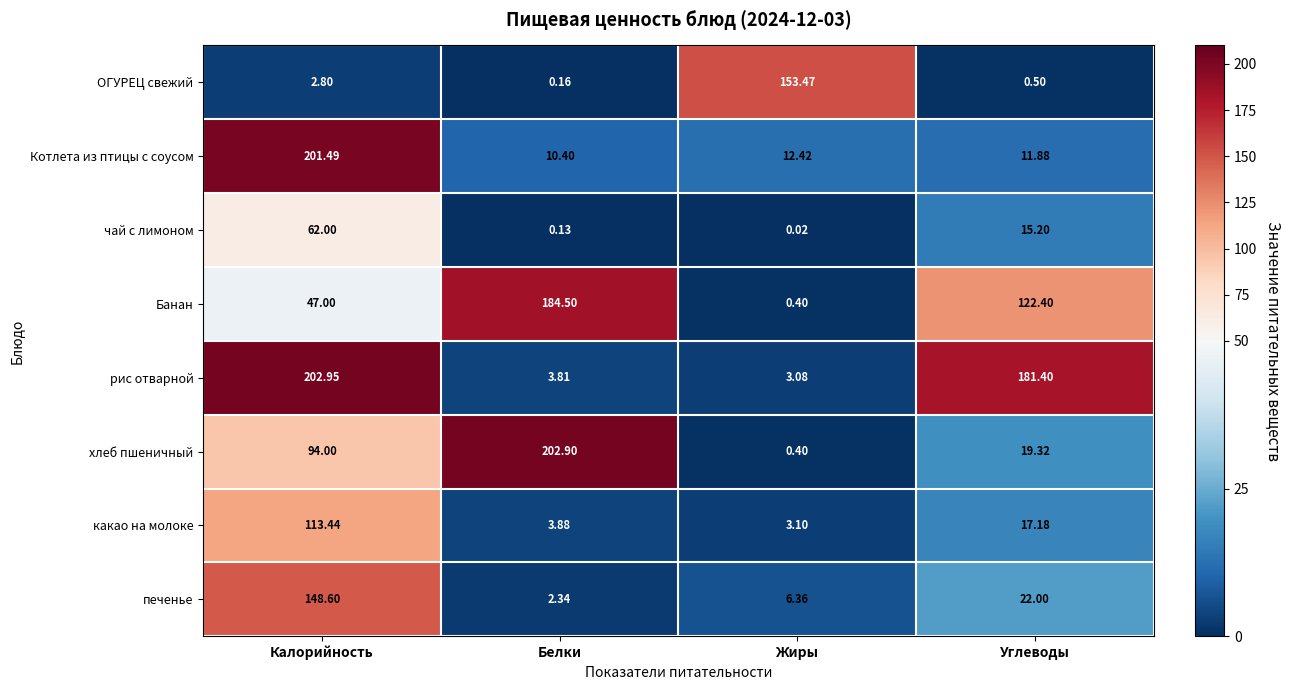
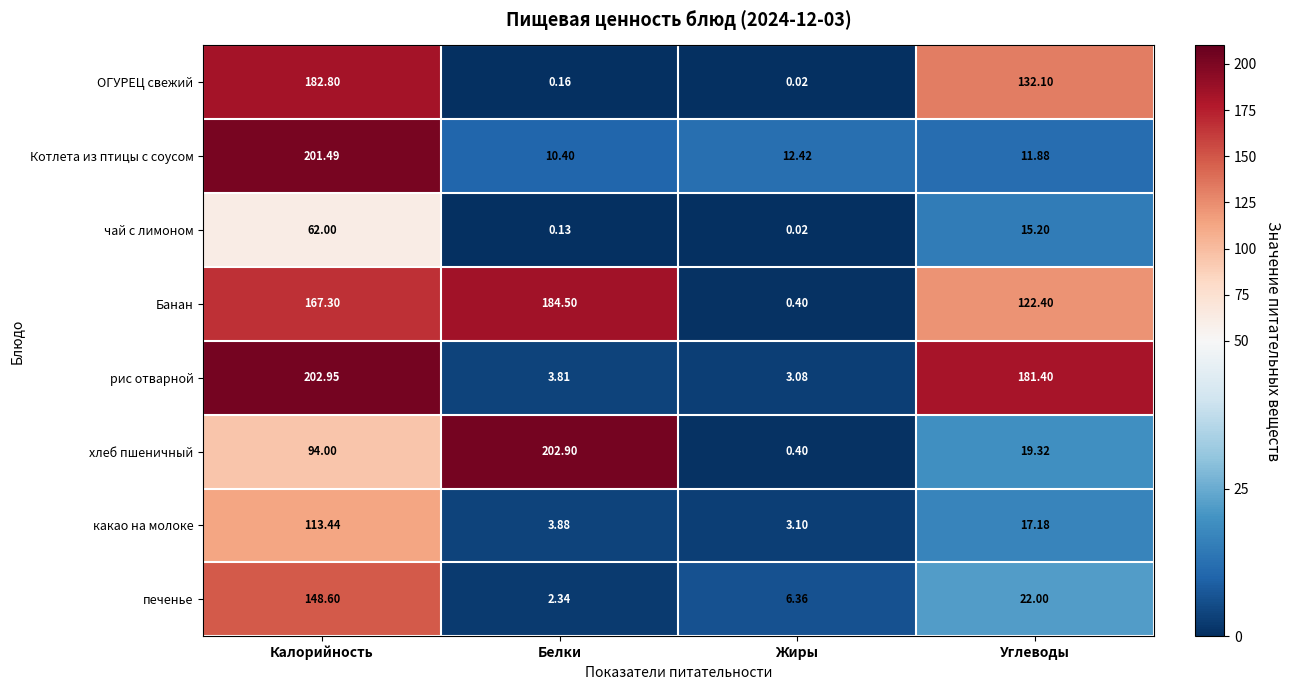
  {
    "ОГУРЕЦ свежий": {
-     "Калорийность": 2.80,
+     "Калорийность": 182.80,
      "Белки": 0.16,
-     "Жиры": 153.47,
-     "Углеводы": 0.50
+     "Жиры": 0.02,
+     "Углеводы": 132.10
    },
    "Котлета из птицы с соусом": {
      "Калорийность": 201.49,
      "Белки": 10.40,
      "Жиры": 12.42,
      "Углеводы": 11.88
    },
    "чай с лимоном": {
      "Калорийность": 62.00,
      "Белки": 0.13,
      "Жиры": 0.02,
      "Углеводы": 15.20
    },
    "Банан": {
-     "Калорийность": 47.00,
+     "Калорийность": 167.30,
      "Белки": 184.50,
      "Жиры": 0.40,
      "Углеводы": 122.40
    },
    "рис отварной": {
      "Калорийность": 202.95,
      "Белки": 3.81,
      "Жиры": 3.08,
      "Углеводы": 181.40
    },
    "хлеб пшеничный": {
      "Калорийность": 94.00,
      "Белки": 202.90,
      "Жиры": 0.40,
      "Углеводы": 19.32
    },
    "какао на молоке": {
      "Калорийность": 113.44,
      "Белки": 3.88,
      "Жиры": 3.10,
      "Углеводы": 17.18
    },
    "печенье": {
      "Калорийность": 148.60,
      "Белки": 2.34,
      "Жиры": 6.36,
      "Углеводы": 22.00
    }
  }
